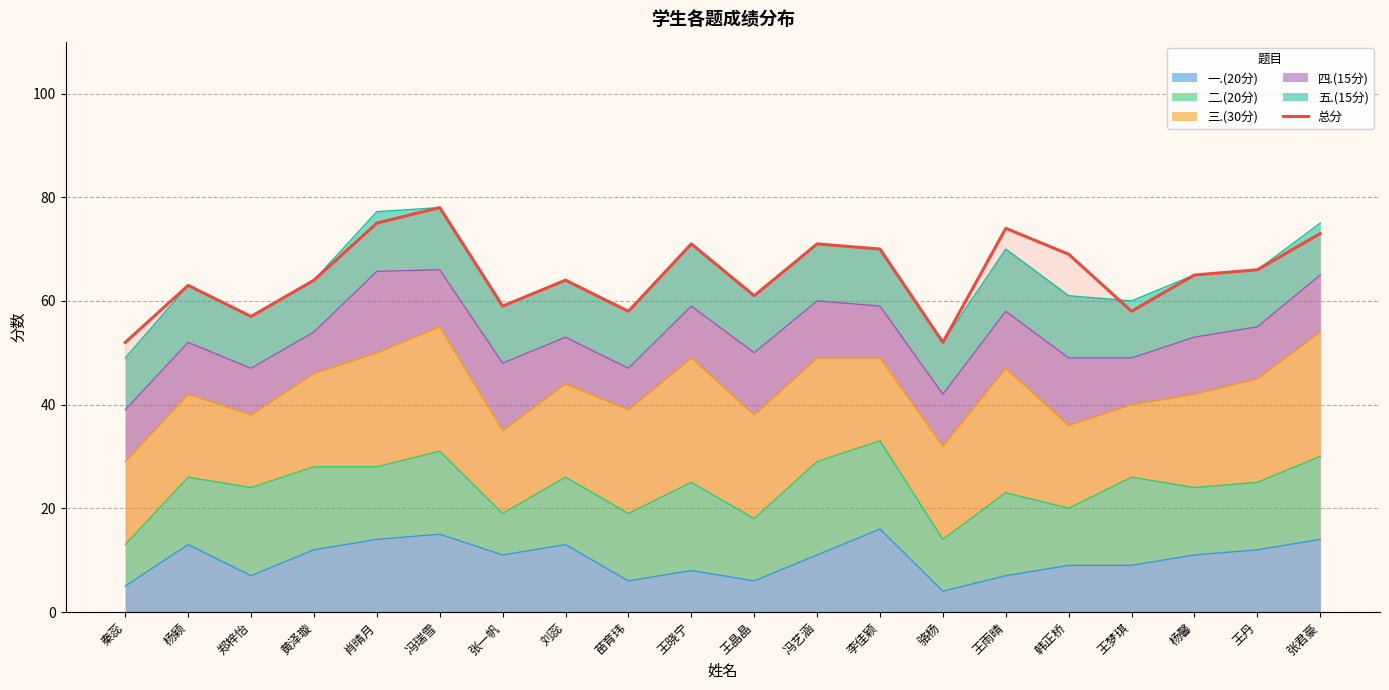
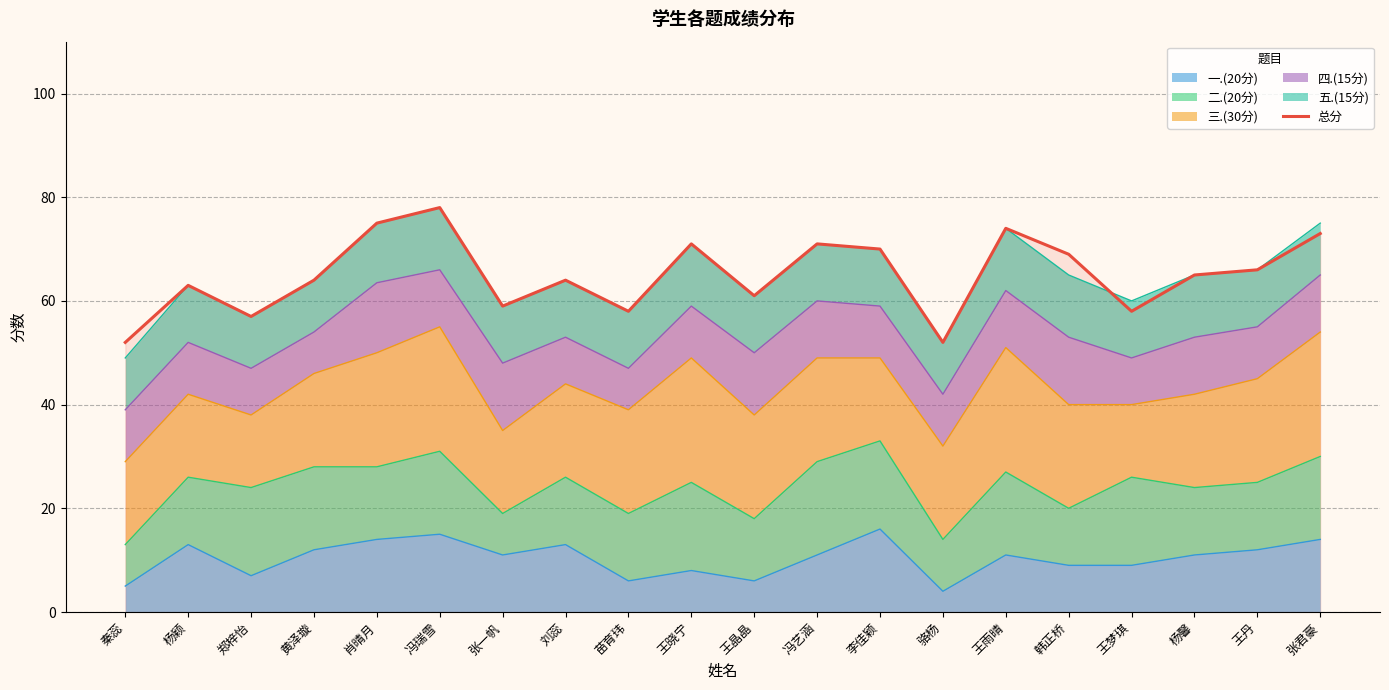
  {
    "一.(20分)": {
      "秦蕊": 5,
      "杨颖": 13,
      "郑梓怡": 7,
      "黄泽璇": 12,
      "肖晴月": 14,
      "冯瑞雪": 15,
      "张一帆": 11,
      "刘蕊": 13,
      "苗育玮": 6,
      "王晓宁": 8,
      "王晶晶": 6,
      "冯艺涵": 11,
      "李佳颖": 16,
      "骆杨": 4,
-     "王雨晴": 7,
+     "王雨晴": 11,
      "韩正桥": 9,
      "王梦琪": 9,
      "杨馨": 11,
      "王丹": 12,
      "张君豪": 14
    },
    "三.(30分)": {
      "秦蕊": 16,
      "杨颖": 16,
      "郑梓怡": 14,
      "黄泽璇": 18,
      "肖晴月": 22,
      "冯瑞雪": 24,
      "张一帆": 16,
      "刘蕊": 18,
      "苗育玮": 20,
      "王晓宁": 24,
      "王晶晶": 20,
      "冯艺涵": 20,
      "李佳颖": 16,
      "骆杨": 18,
      "王雨晴": 24,
-     "韩正桥": 16,
+     "韩正桥": 20,
      "王梦琪": 14,
      "杨馨": 18,
      "王丹": 20,
      "张君豪": 24
    },
    "四.(15分)": {
      "秦蕊": 10,
      "杨颖": 10,
      "郑梓怡": 9,
      "黄泽璇": 8,
-     "肖晴月": 16,
+     "肖晴月": 14,
      "冯瑞雪": 11,
      "张一帆": 13,
      "刘蕊": 9,
      "苗育玮": 8,
      "王晓宁": 10,
      "王晶晶": 12,
      "冯艺涵": 11,
      "李佳颖": 10,
      "骆杨": 10,
      "王雨晴": 11,
      "韩正桥": 13,
      "王梦琪": 9,
      "杨馨": 11,
      "王丹": 10,
      "张君豪": 11
    },
    "总分": {
      "秦蕊": 52,
      "韩正桥": 69,
      "王梦琪": 58,
      "张君豪": 73
    }
  }
